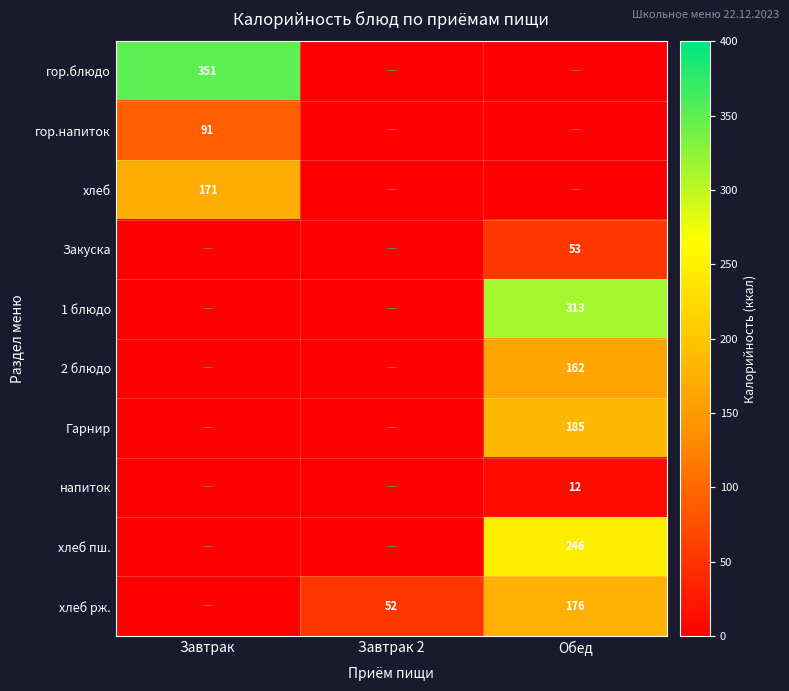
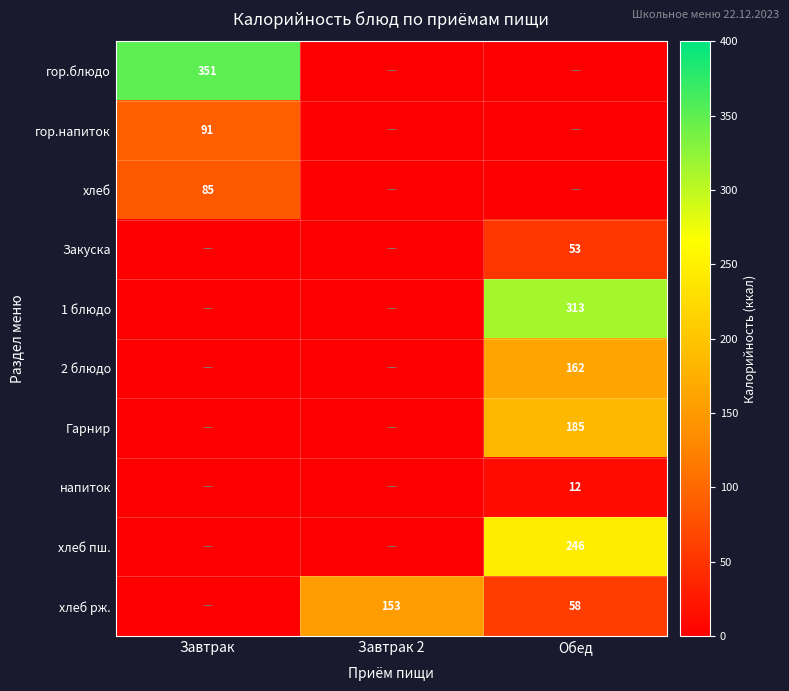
  {
    "гор.блюдо": {
      "Завтрак": 351
    },
    "гор.напиток": {
      "Завтрак": 91
    },
    "хлеб": {
-     "Завтрак": 171
+     "Завтрак": 85
    },
    "Закуска": {
      "Обед": 53
    },
    "1 блюдо": {
      "Обед": 313
    },
    "2 блюдо": {
      "Обед": 162
    },
    "Гарнир": {
      "Обед": 185
    },
    "напиток": {
      "Обед": 12
    },
    "хлеб пш.": {
      "Обед": 246
    },
    "хлеб рж.": {
-     "Завтрак 2": 52,
-     "Обед": 176
+     "Завтрак 2": 153,
+     "Обед": 58
    }
  }
